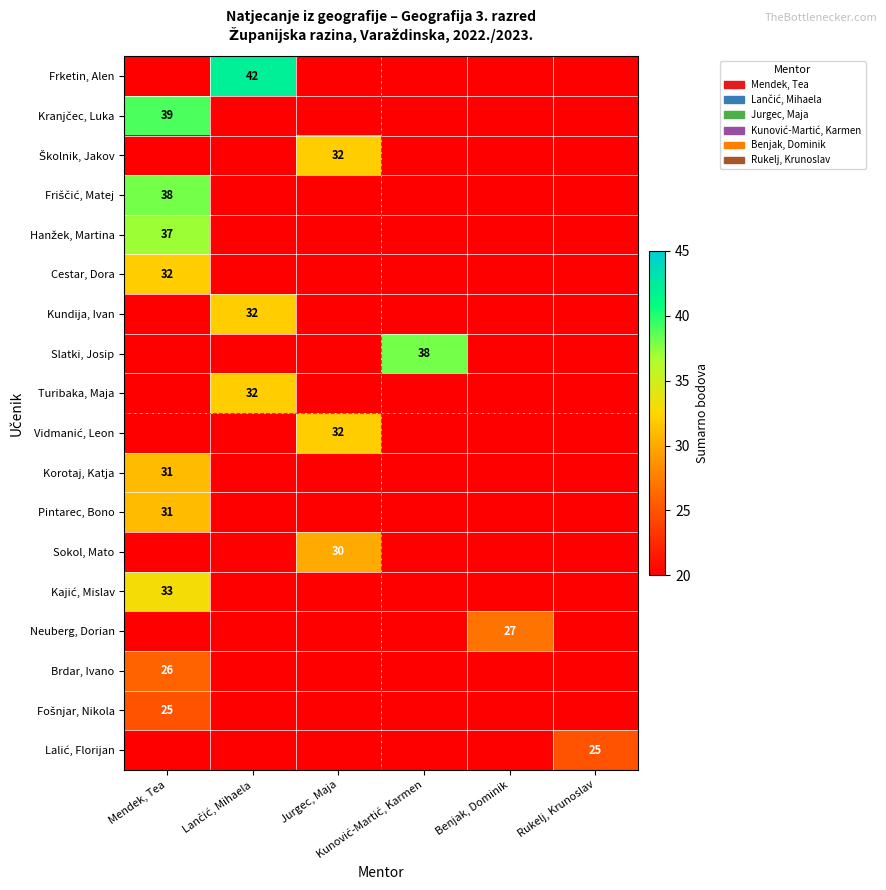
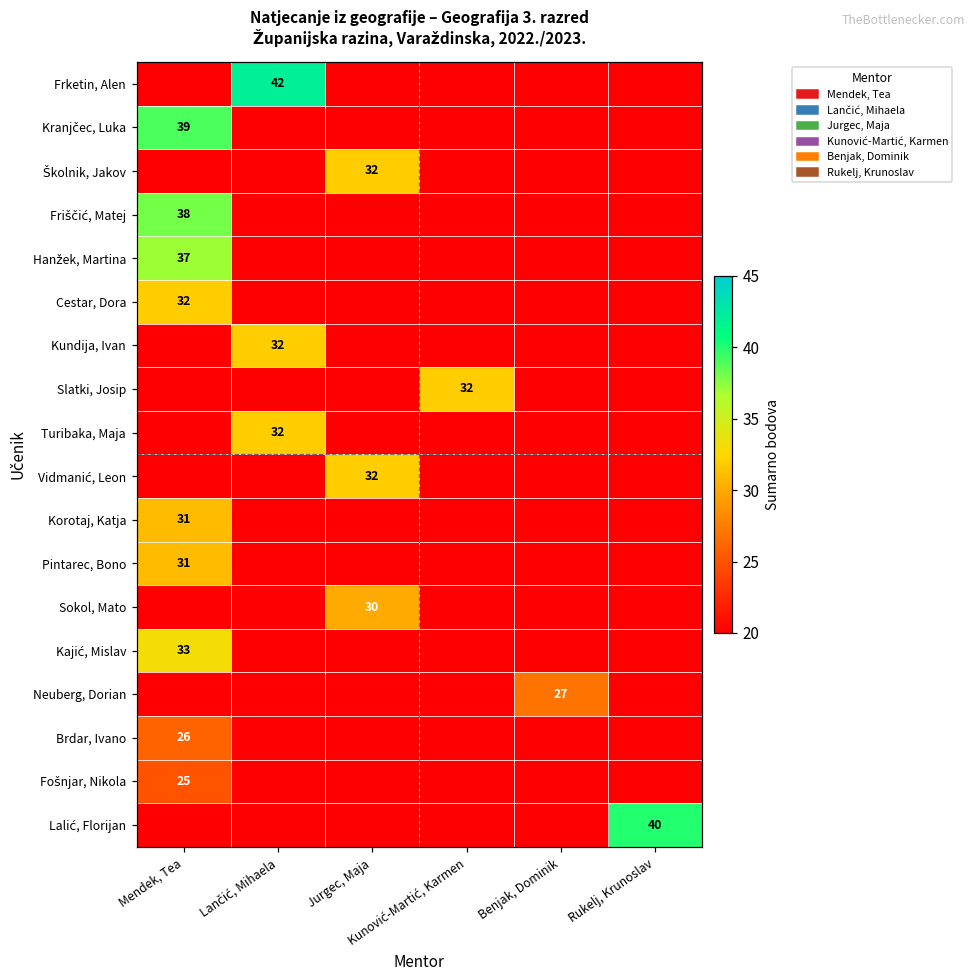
  {
    "Frketin, Alen": {
      "Lančić, Mihaela": 42
    },
    "Kranjčec, Luka": {
      "Mendek, Tea": 39
    },
    "Školnik, Jakov": {
      "Jurgec, Maja": 32
    },
    "Friščić, Matej": {
      "Mendek, Tea": 38
    },
    "Hanžek, Martina": {
      "Mendek, Tea": 37
    },
    "Cestar, Dora": {
      "Mendek, Tea": 32
    },
    "Kundija, Ivan": {
      "Lančić, Mihaela": 32
    },
    "Slatki, Josip": {
-     "Kunović-Martić, Karmen": 38
+     "Kunović-Martić, Karmen": 32
    },
    "Turibaka, Maja": {
      "Lančić, Mihaela": 32
    },
    "Vidmanić, Leon": {
      "Jurgec, Maja": 32
    },
    "Korotaj, Katja": {
      "Mendek, Tea": 31
    },
    "Pintarec, Bono": {
      "Mendek, Tea": 31
    },
    "Sokol, Mato": {
      "Jurgec, Maja": 30
    },
    "Kajić, Mislav": {
      "Mendek, Tea": 33
    },
    "Neuberg, Dorian": {
      "Benjak, Dominik": 27
    },
    "Brdar, Ivano": {
      "Mendek, Tea": 26
    },
    "Fošnjar, Nikola": {
      "Mendek, Tea": 25
    },
    "Lalić, Florijan": {
-     "Rukelj, Krunoslav": 25
+     "Rukelj, Krunoslav": 40
    }
  }
